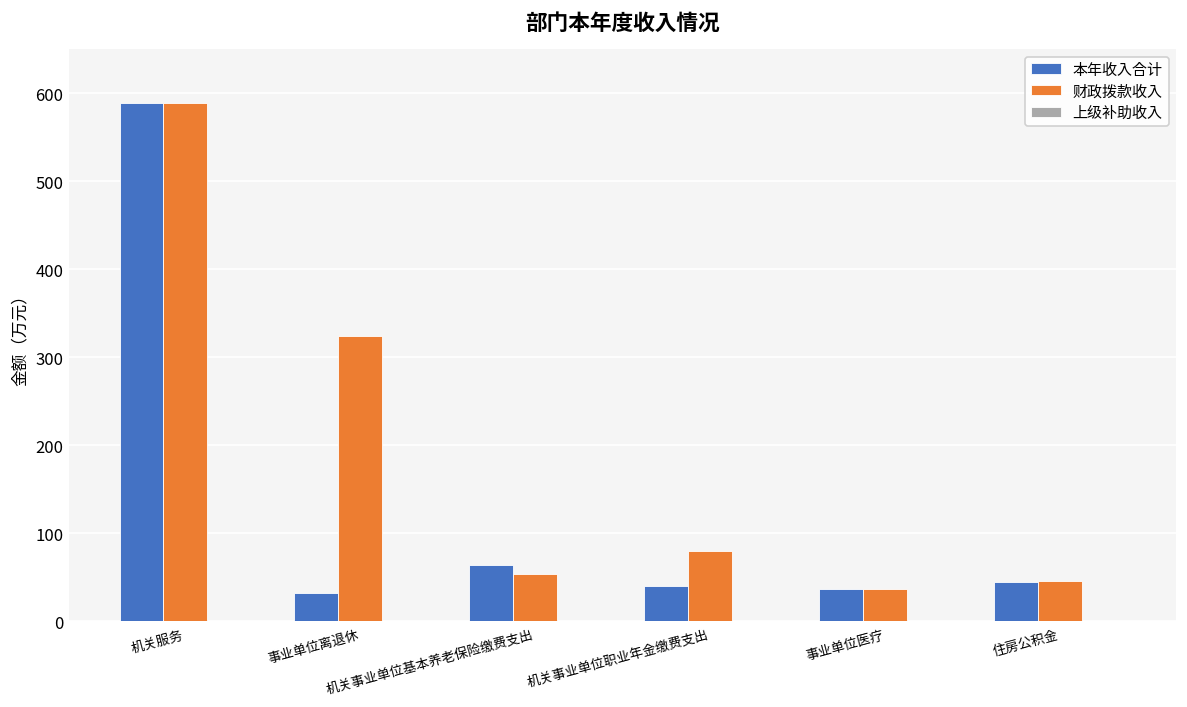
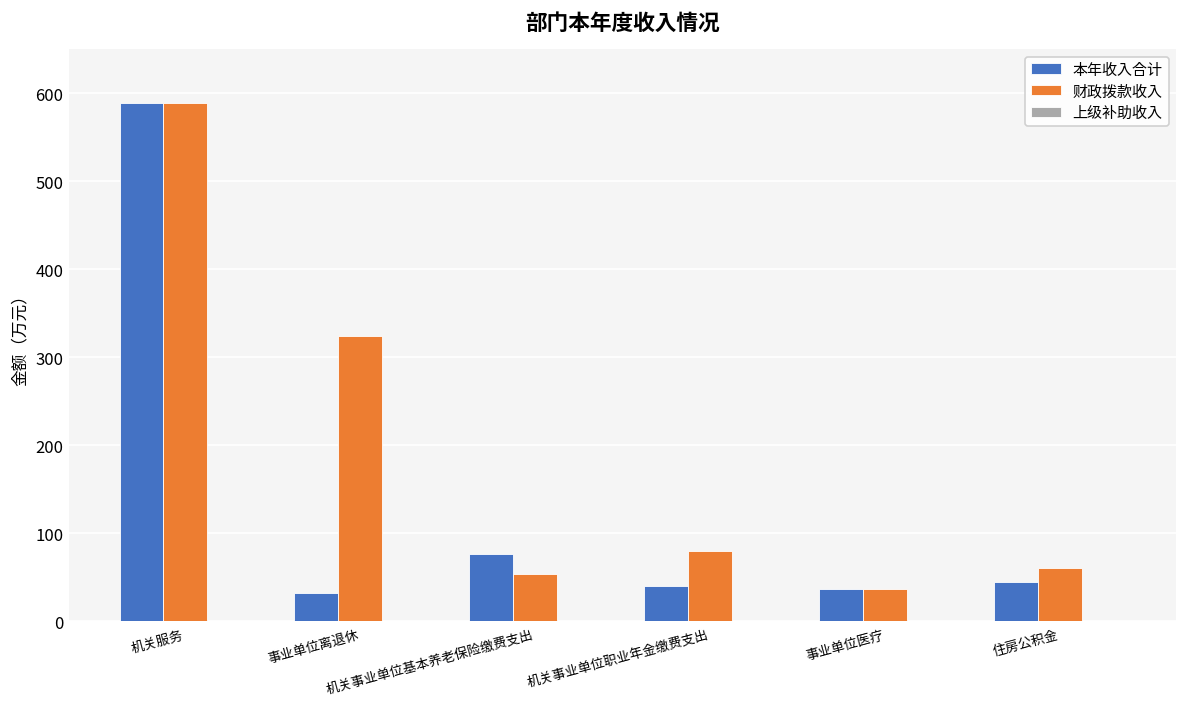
  {
    "本年收入合计": {
      "机关服务": 590,
      "事业单位离退休": 30,
-     "机关事业单位基本养老保险缴费支出": 60,
+     "机关事业单位基本养老保险缴费支出": 80,
      "机关事业单位职业年金缴费支出": 40,
      "事业单位医疗": 40,
      "住房公积金": 40
    },
    "财政拨款收入": {
      "机关服务": 590,
      "事业单位离退休": 320,
      "机关事业单位基本养老保险缴费支出": 50,
      "机关事业单位职业年金缴费支出": 80,
      "事业单位医疗": 40,
-     "住房公积金": 50
+     "住房公积金": 60
    },
    "上级补助收入": {
      "机关服务": 0,
      "事业单位离退休": 0,
      "机关事业单位基本养老保险缴费支出": 0,
      "机关事业单位职业年金缴费支出": 0,
      "事业单位医疗": 0,
      "住房公积金": 0
    }
  }
